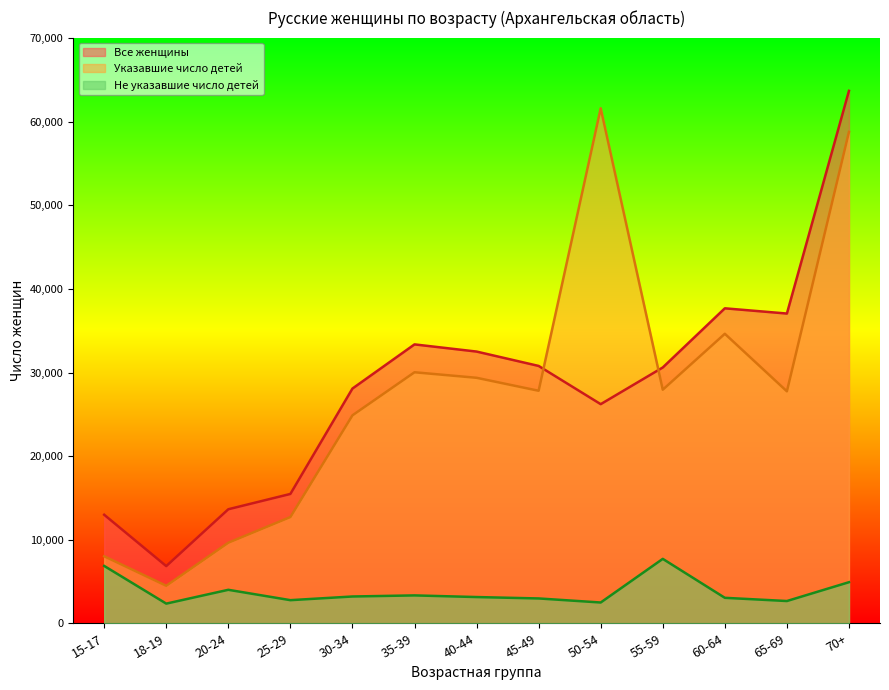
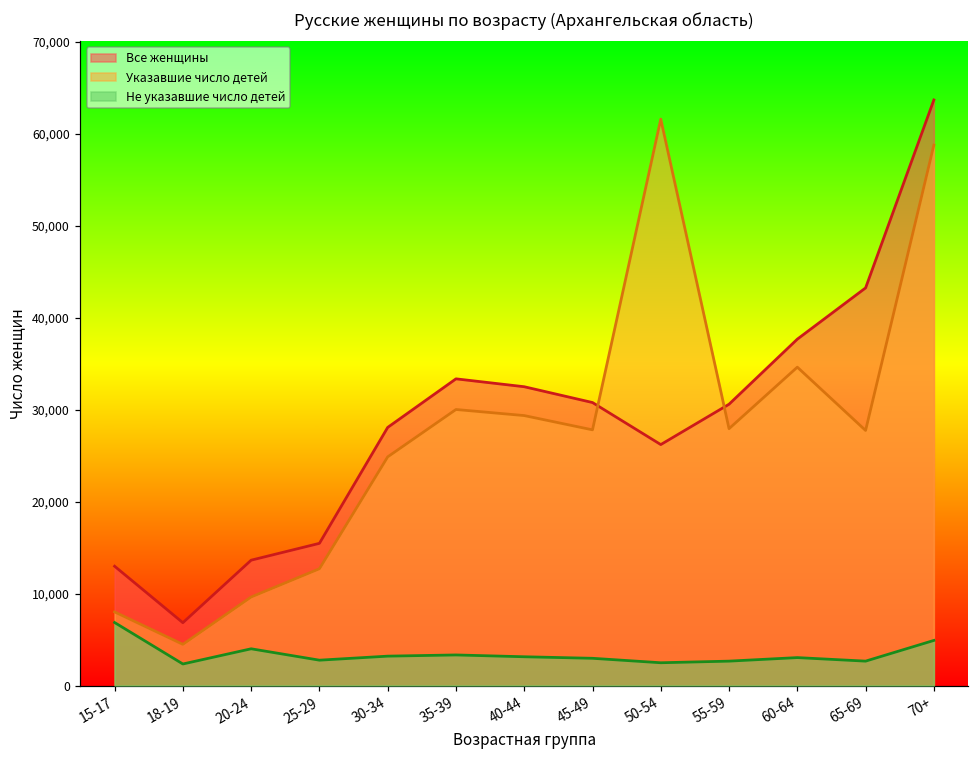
  {
    "Все женщины": {
      "15-17": "13,000",
      "18-19": "7,000",
      "20-24": "14,000",
      "25-29": "15,000",
      "30-34": "28,000",
      "35-39": "33,000",
      "40-44": "33,000",
      "45-49": "31,000",
      "50-54": "26,000",
      "55-59": "31,000",
      "60-64": "38,000",
-     "65-69": "37,000",
+     "65-69": "43,000",
      "70+": "64,000"
    },
    "Указавшие число детей": {
      "15-17": "8,000",
      "18-19": "4,000",
      "20-24": "10,000",
      "25-29": "13,000",
      "30-34": "25,000",
      "35-39": "30,000",
      "40-44": "29,000",
      "45-49": "28,000",
      "50-54": "62,000",
      "55-59": "28,000",
      "60-64": "35,000",
      "65-69": "28,000",
      "70+": "59,000"
    },
    "Не указавшие число детей": {
      "15-17": "7,000",
      "18-19": "2,000",
      "20-24": "4,000",
      "25-29": "3,000",
      "30-34": "3,000",
      "35-39": "3,000",
      "40-44": "3,000",
      "45-49": "3,000",
      "50-54": "2,000",
-     "55-59": "8,000",
+     "55-59": "3,000",
      "60-64": "3,000",
      "65-69": "3,000",
      "70+": "5,000"
    }
  }
